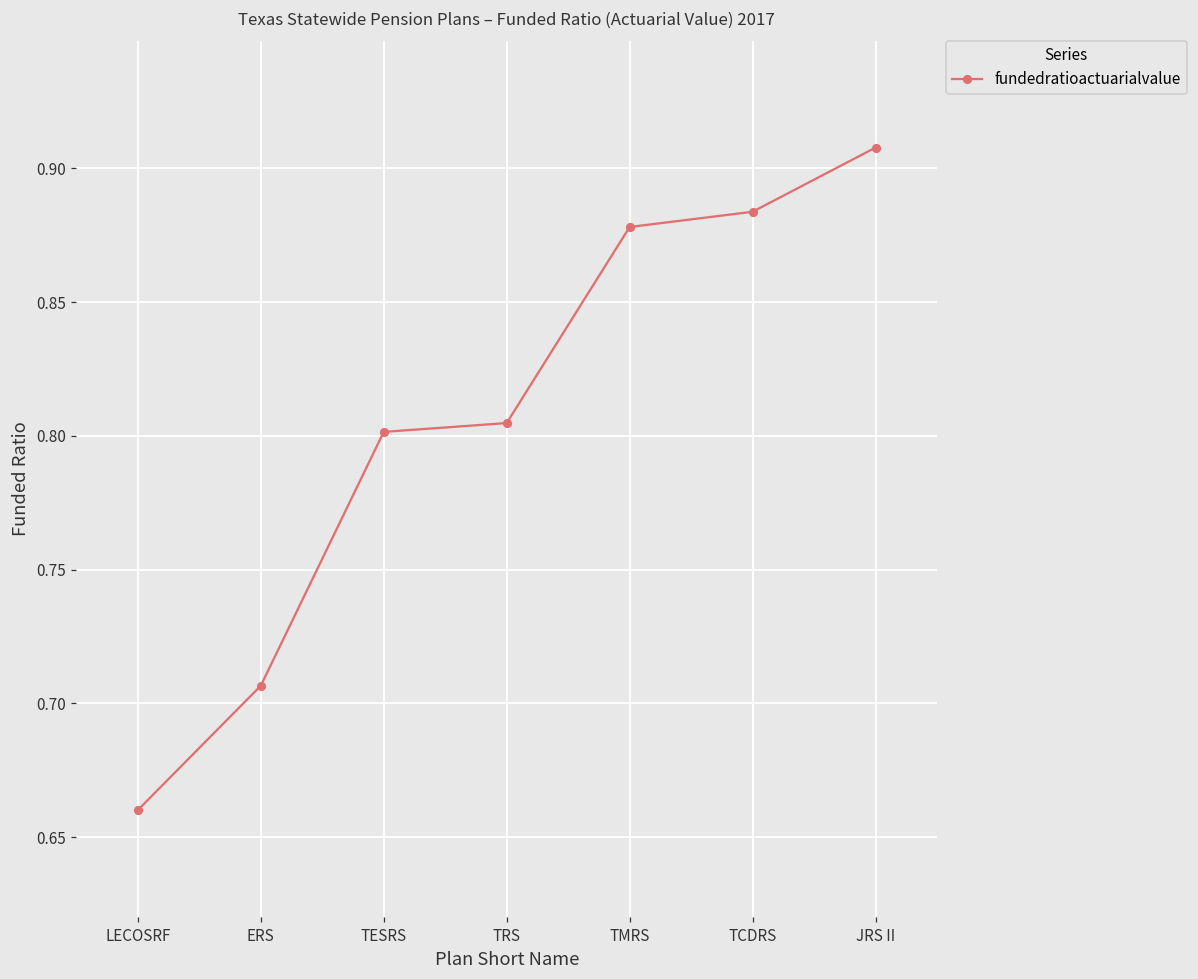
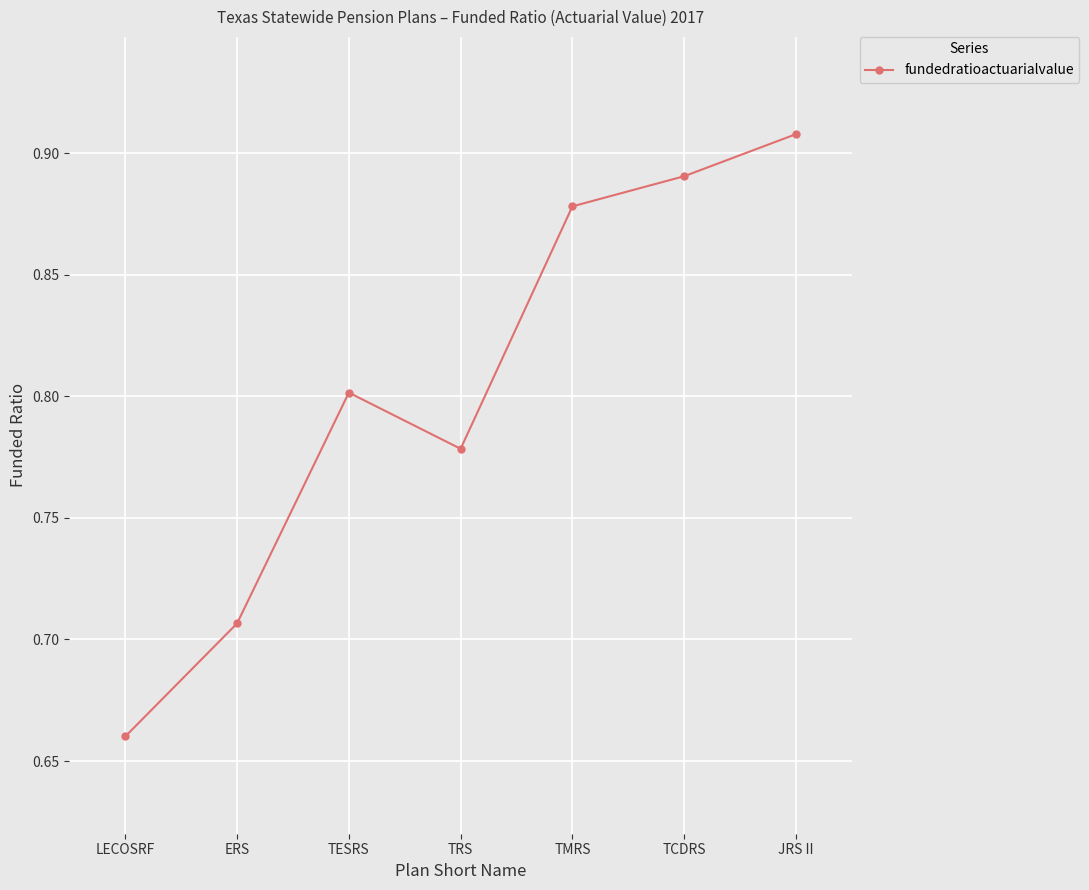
  {
    "LECOSRF": 0.660,
    "ERS": 0.707,
    "TESRS": 0.802,
-   "TRS": 0.805,
+   "TRS": 0.778,
    "TMRS": 0.878,
-   "TCDRS": 0.884,
+   "TCDRS": 0.891,
    "JRS II": 0.908
  }
